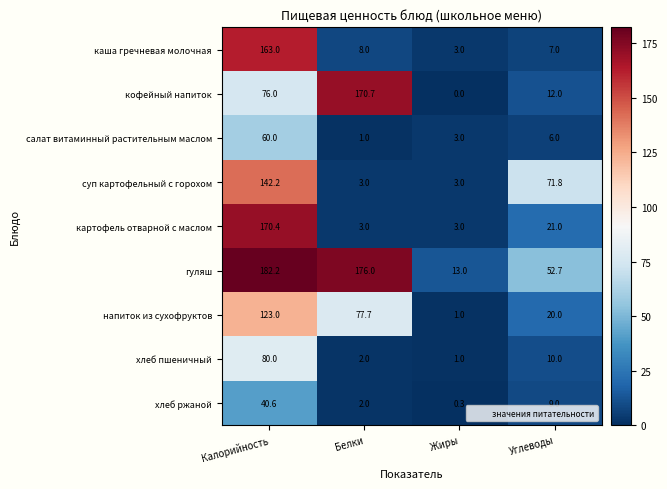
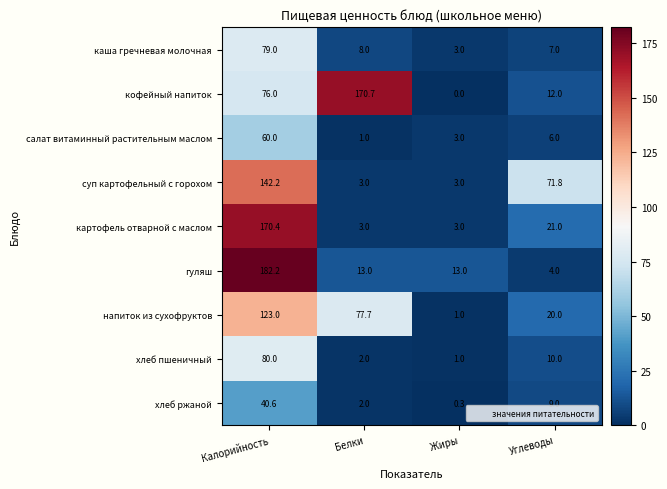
  {
    "каша гречневая молочная": {
-     "Калорийность": 163.0
+     "Калорийность": 79.0
    },
    "гуляш": {
-     "Белки": 176.0,
-     "Углеводы": 52.7
+     "Белки": 13.0,
+     "Углеводы": 4.0
    }
  }
